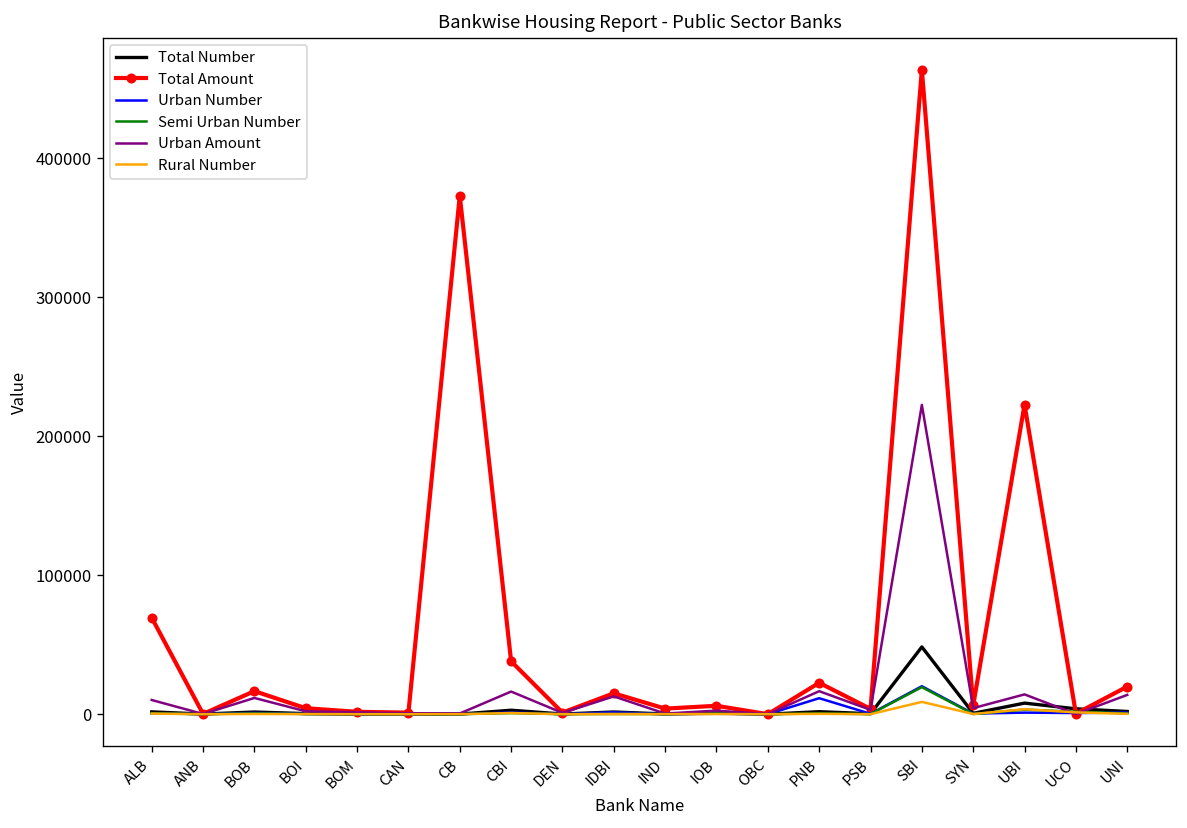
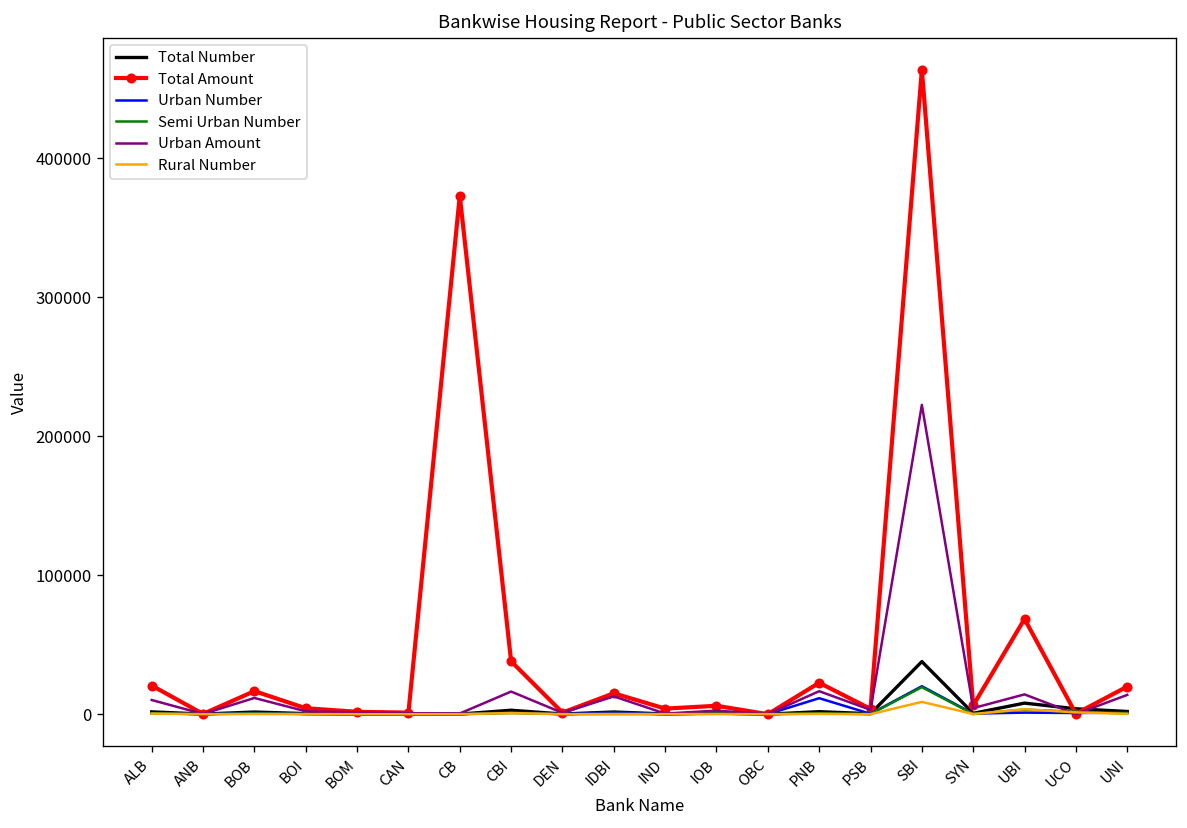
  {
    "Total Number": {
-     "SBI": 48000,
+     "SBI": 38000,
      "UBI": 8000
    },
    "Total Amount": {
-     "ALB": 69000,
+     "ALB": 21000,
      "BOB": 17000,
      "CB": 373000,
      "CBI": 38000,
      "IDBI": 15000,
      "IND": 4000,
      "IOB": 6000,
      "PNB": 23000,
      "SBI": 464000,
-     "UBI": 223000,
+     "UBI": 69000,
      "UNI": 20000
    },
    "Urban Number": {
      "PNB": 11000,
      "UBI": 1000
    },
    "Urban Amount": {
      "ALB": 10000,
      "BOB": 12000,
      "CBI": 16000,
      "IDBI": 13000,
      "PNB": 17000,
      "SBI": 223000,
      "UBI": 14000,
      "UNI": 14000
    },
    "Rural Number": {
      "SBI": 9000
    }
  }
